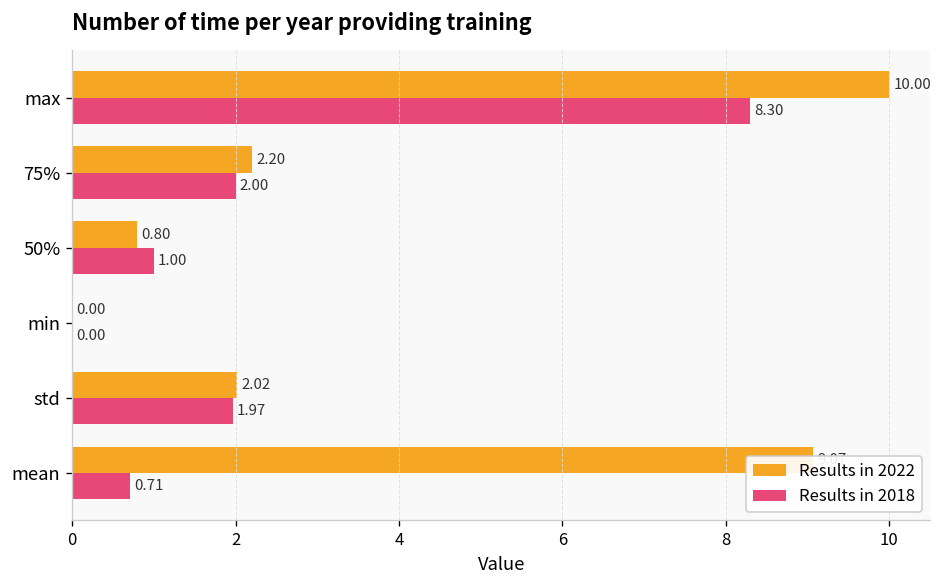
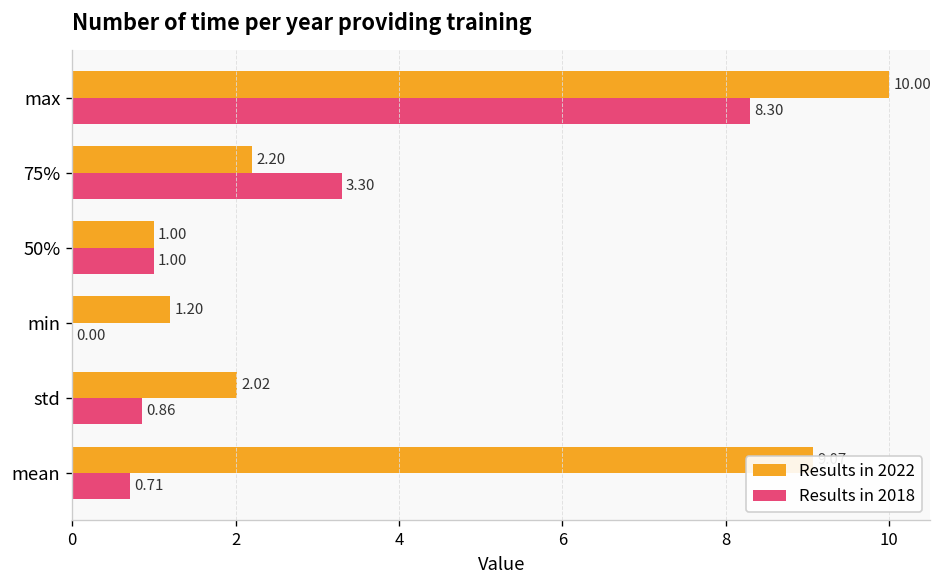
  {
    "Results in 2022": {
      "max": 10.00,
      "75%": 2.20,
-     "50%": 0.80,
-     "min": 0.00,
+     "50%": 1.00,
+     "min": 1.20,
      "std": 2.02
    },
    "Results in 2018": {
      "max": 8.30,
-     "75%": 2.00,
+     "75%": 3.30,
      "50%": 1.00,
      "min": 0.00,
-     "std": 1.97,
+     "std": 0.86,
      "mean": 0.71
    }
  }
